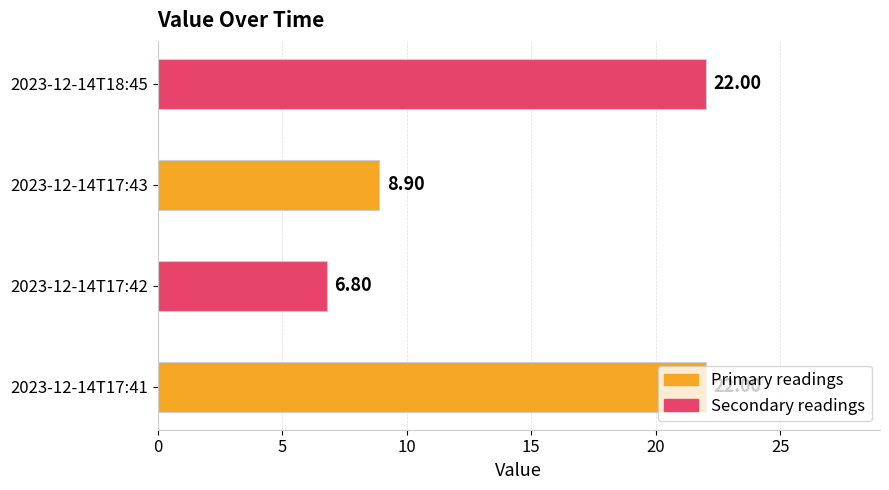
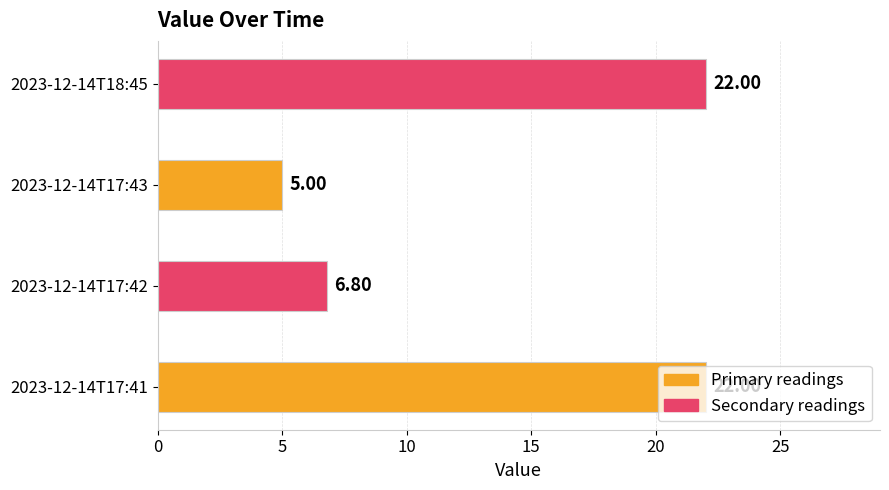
  {
    "2023-12-14T18:45": 22.00,
-   "2023-12-14T17:43": 8.90,
+   "2023-12-14T17:43": 5.00,
    "2023-12-14T17:42": 6.80
  }
